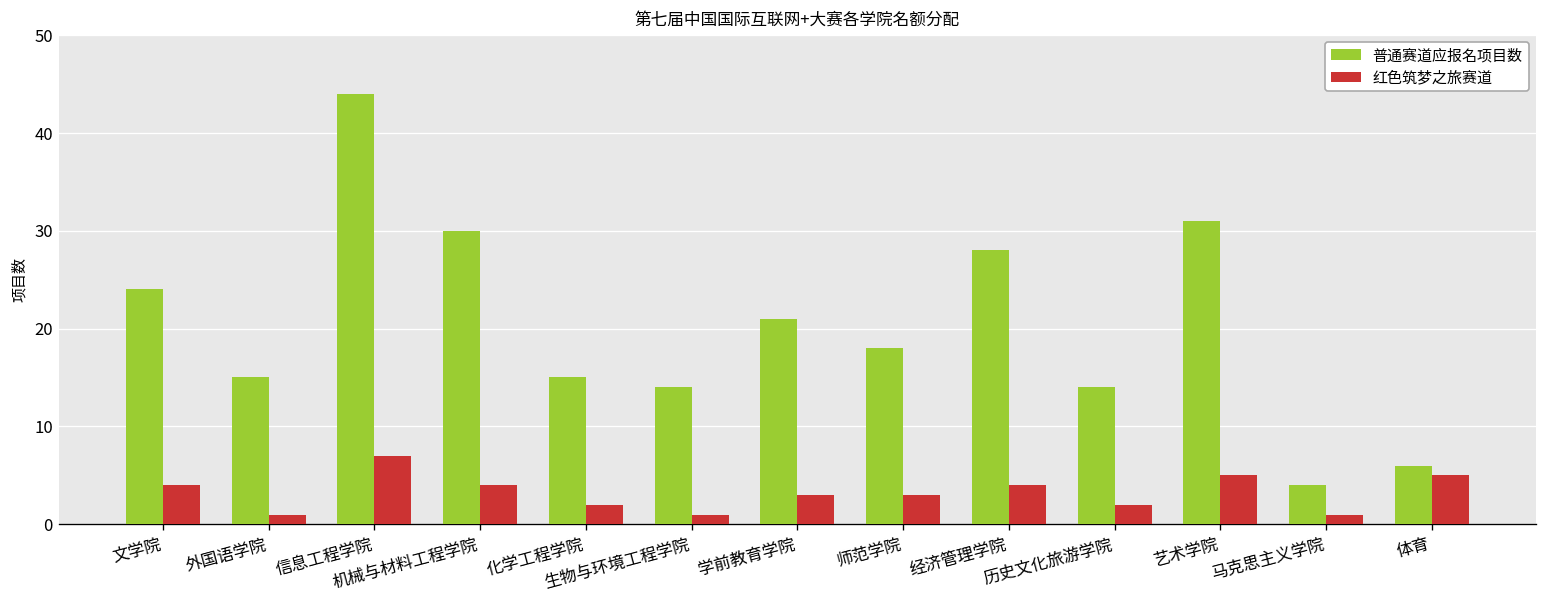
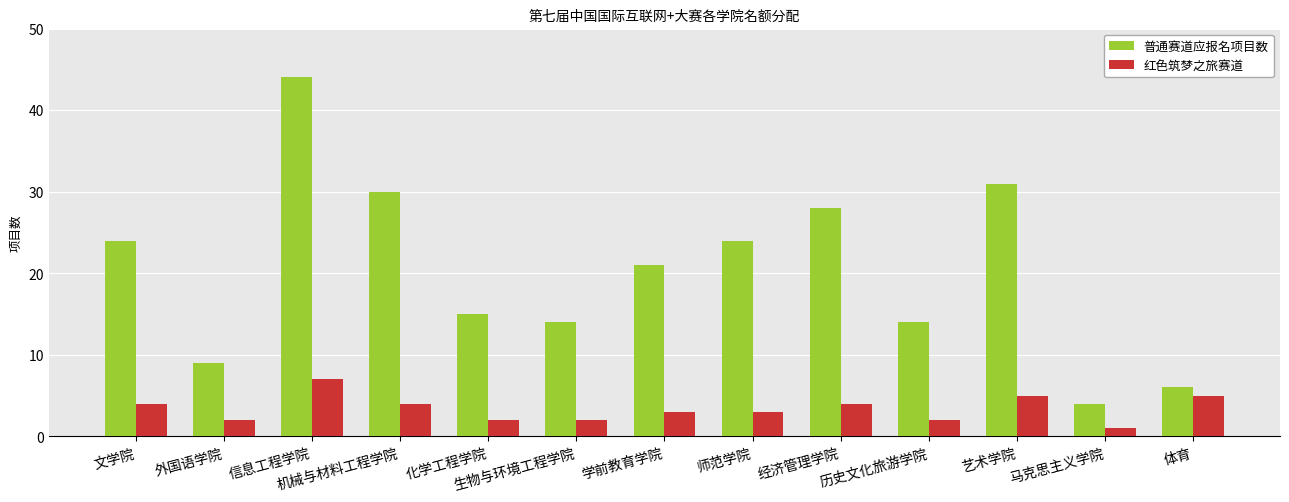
  {
    "普通赛道应报名项目数": {
      "文学院": 24,
-     "外国语学院": 15,
+     "外国语学院": 9,
      "信息工程学院": 44,
      "机械与材料工程学院": 30,
      "化学工程学院": 15,
      "生物与环境工程学院": 14,
      "学前教育学院": 21,
-     "师范学院": 18,
+     "师范学院": 24,
      "经济管理学院": 28,
      "历史文化旅游学院": 14,
      "艺术学院": 31,
      "马克思主义学院": 4,
      "体育": 6
    },
    "红色筑梦之旅赛道": {
      "文学院": 4,
-     "外国语学院": 1,
+     "外国语学院": 2,
      "信息工程学院": 7,
      "机械与材料工程学院": 4,
      "化学工程学院": 2,
-     "生物与环境工程学院": 1,
+     "生物与环境工程学院": 2,
      "学前教育学院": 3,
      "师范学院": 3,
      "经济管理学院": 4,
      "历史文化旅游学院": 2,
      "艺术学院": 5,
      "马克思主义学院": 1,
      "体育": 5
    }
  }
